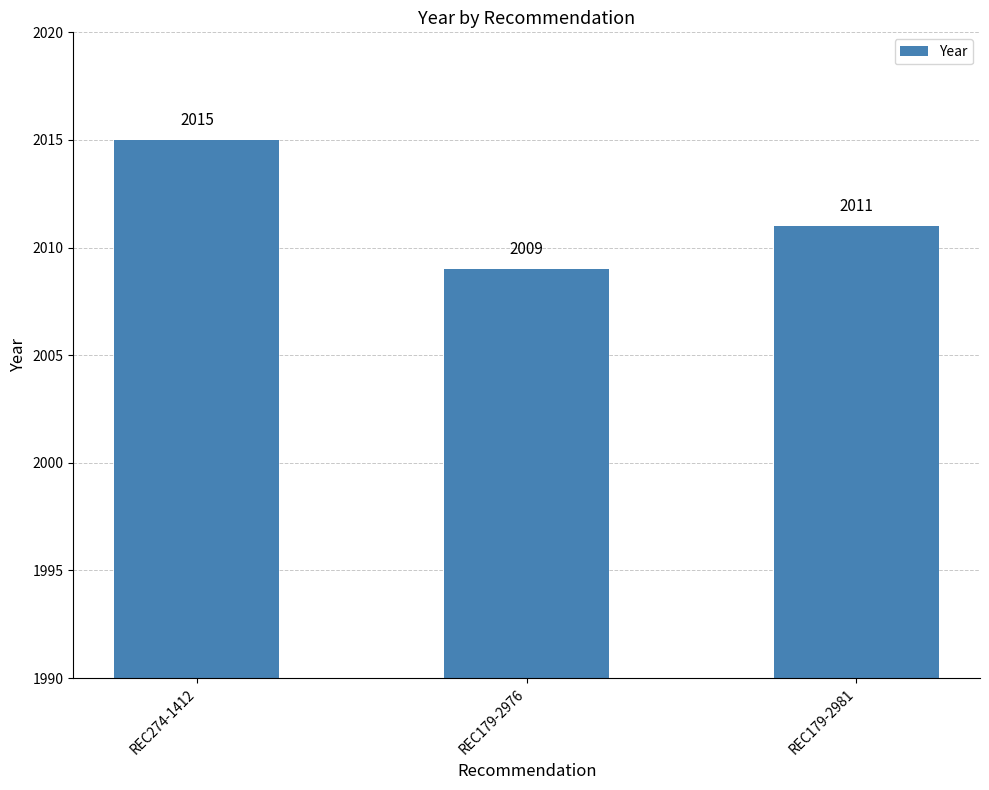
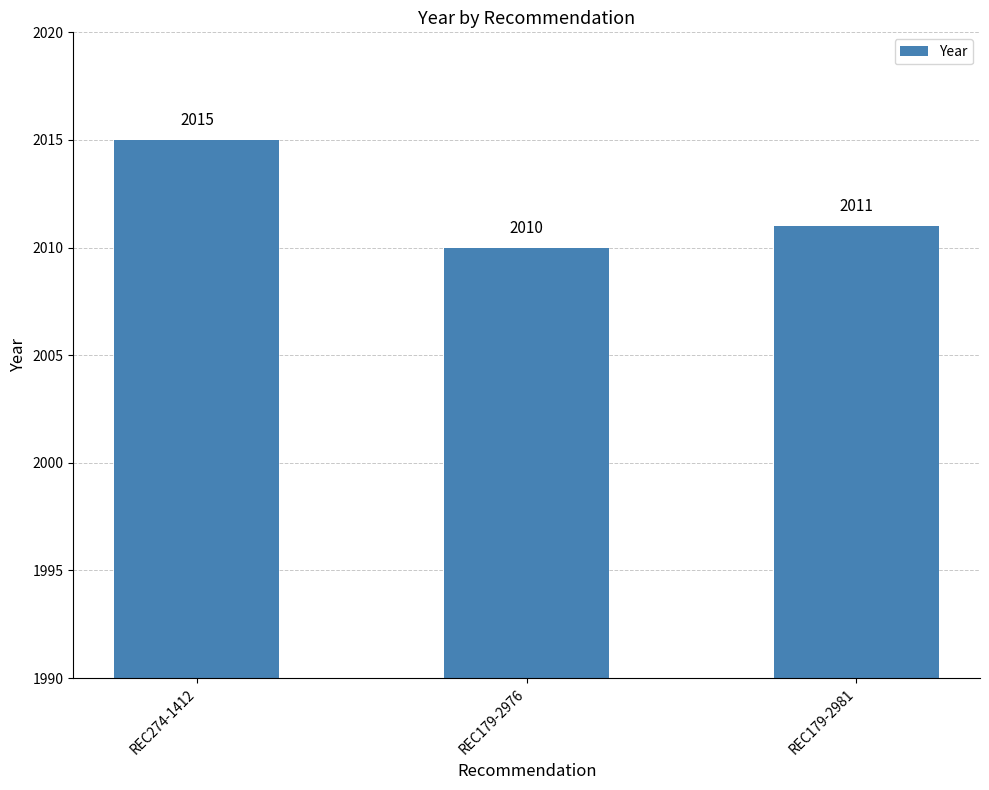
  {
    "REC274-1412": 2015,
-   "REC179-2976": 2009,
+   "REC179-2976": 2010,
    "REC179-2981": 2011
  }
